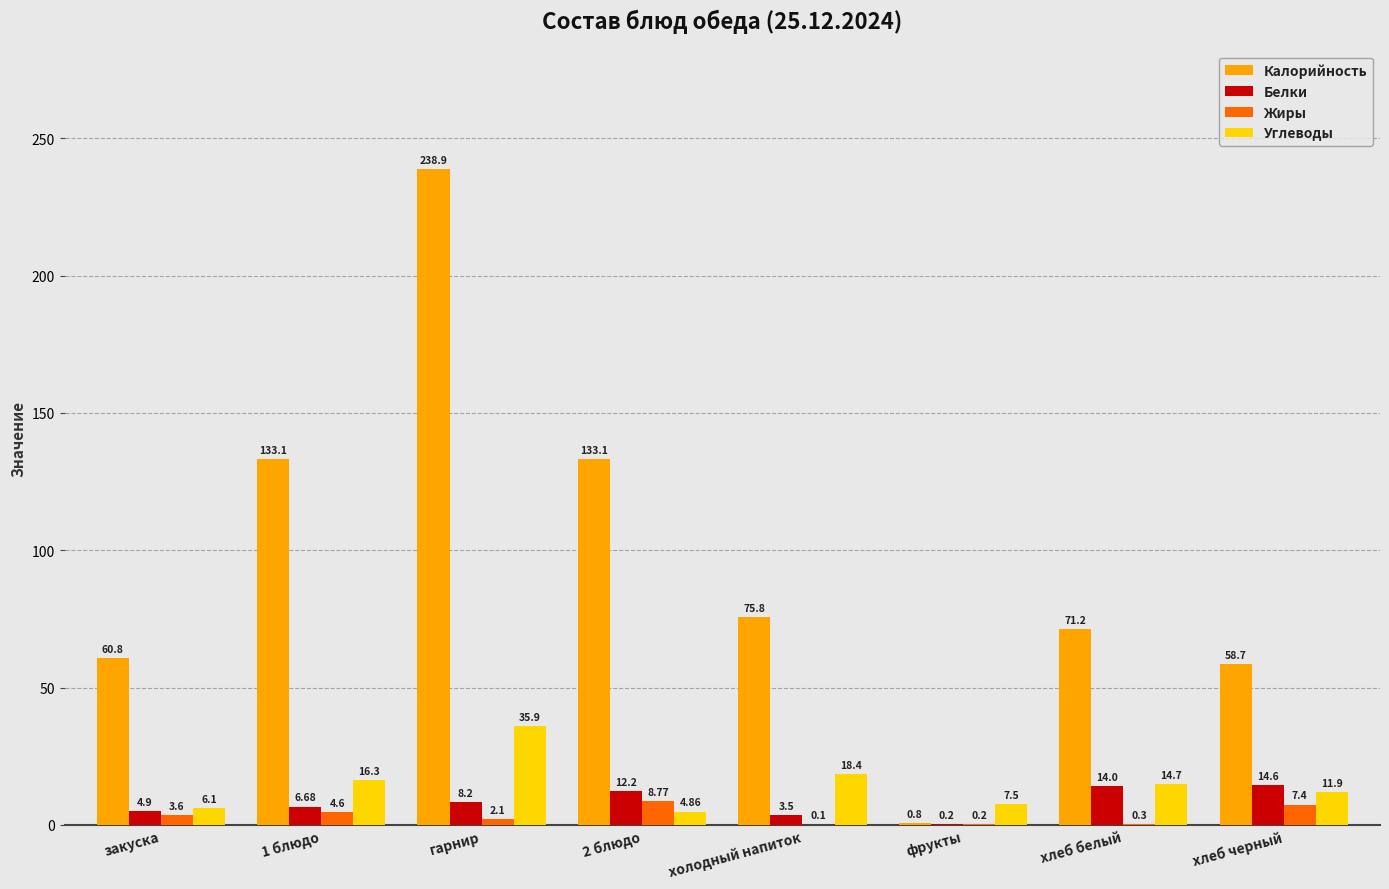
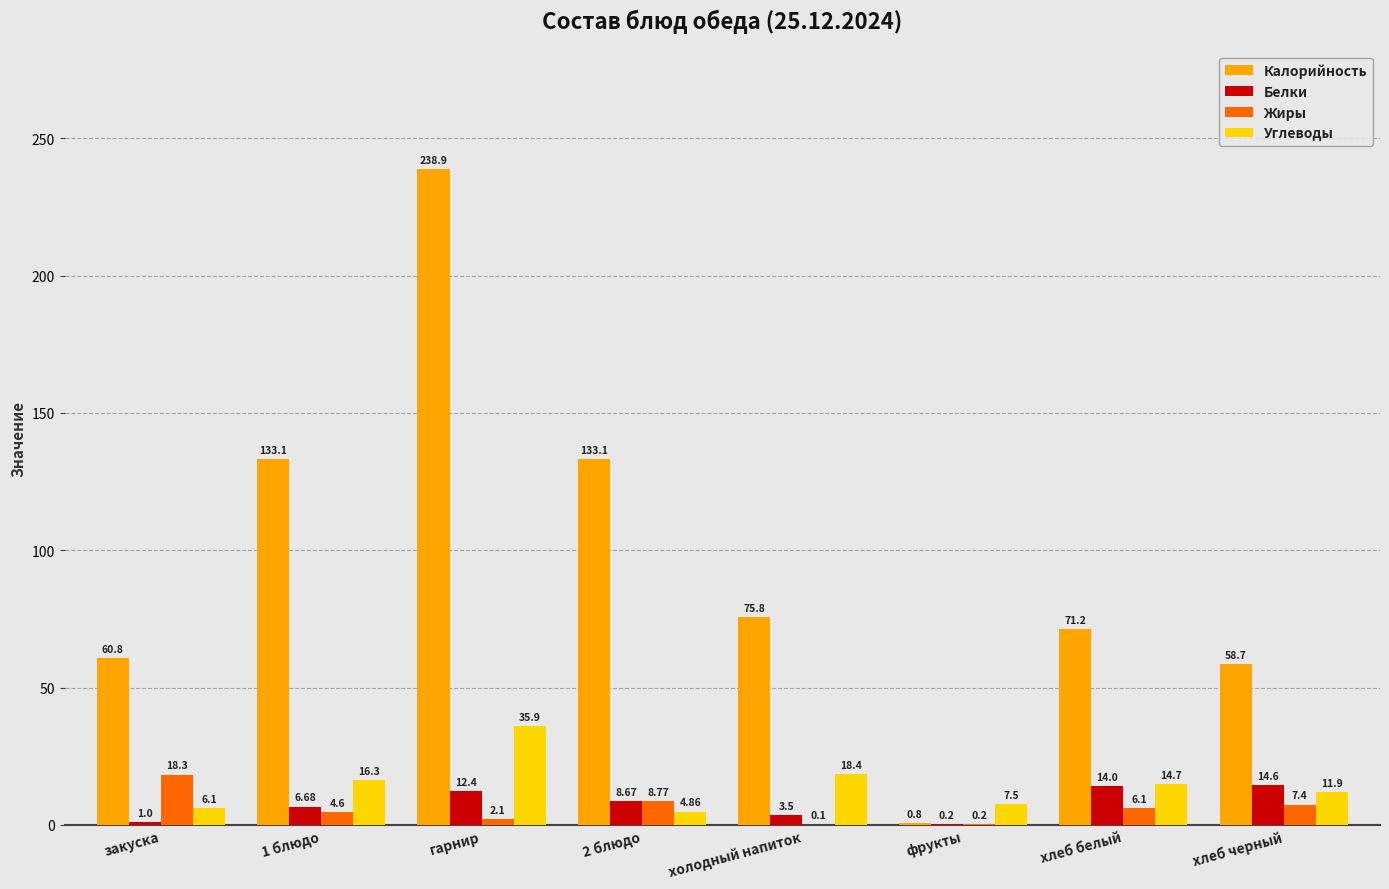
  {
    "Белки": {
-     "закуска": 4.9,
+     "закуска": 1.0,
      "1 блюдо": 6.68,
-     "гарнир": 8.2,
-     "2 блюдо": 12.2,
+     "гарнир": 12.4,
+     "2 блюдо": 8.67,
      "холодный напиток": 3.5,
      "фрукты": 0.2,
      "хлеб белый": 14.0,
      "хлеб черный": 14.6
    },
    "Жиры": {
-     "закуска": 3.6,
+     "закуска": 18.3,
      "1 блюдо": 4.6,
      "гарнир": 2.1,
      "2 блюдо": 8.77,
      "холодный напиток": 0.1,
      "фрукты": 0.2,
-     "хлеб белый": 0.3,
+     "хлеб белый": 6.1,
      "хлеб черный": 7.4
    }
  }
